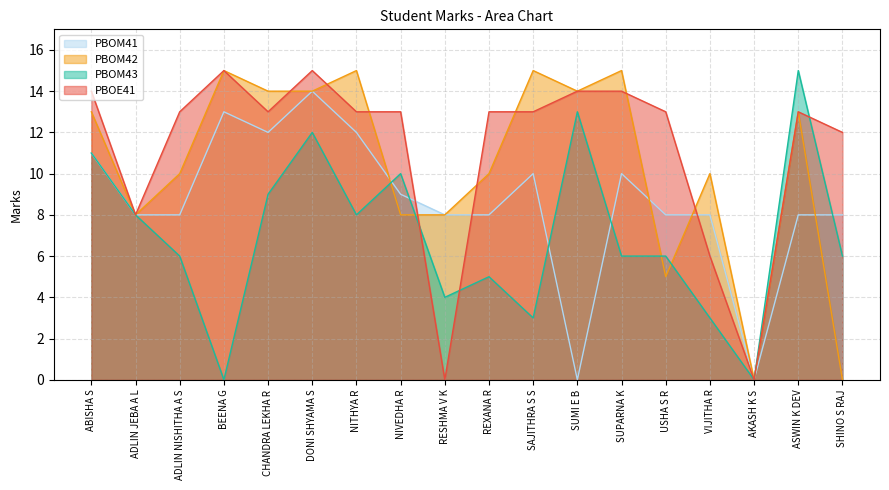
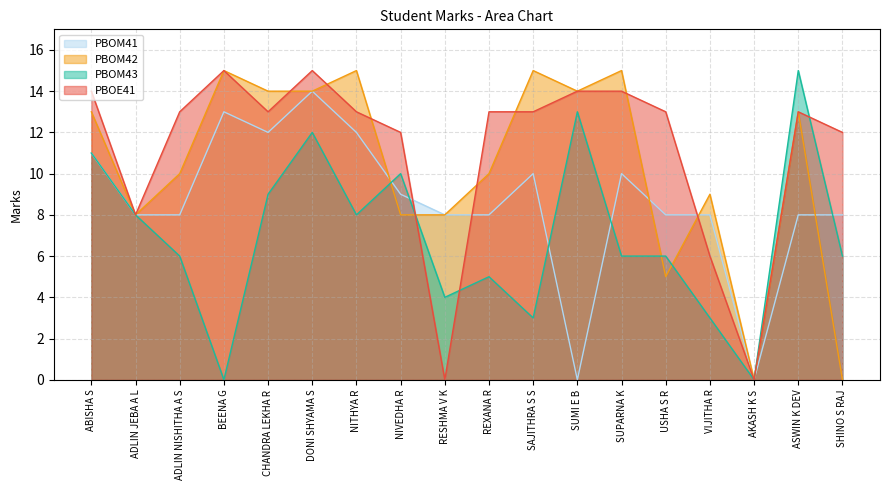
  {
    "PBOM41": {
      "ADLIN NISHITHA A S": 8,
      "BEENA G": 13,
      "CHANDRA LEKHA R": 12,
      "NITHYA R": 12,
      "NIVEDHA R": 9,
      "REXANA R": 8,
      "SAJITHRA S S": 10,
      "SUMI E B": 0,
      "SUPARNA K": 10,
      "USHA S R": 8,
      "VIJITHA R": 8,
      "ASWIN K DEV": 8,
      "SHINO S RAJ": 8
    },
    "PBOM42": {
      "ABISHA S": 13,
      "ADLIN NISHITHA A S": 10,
      "CHANDRA LEKHA R": 14,
      "NITHYA R": 15,
      "NIVEDHA R": 8,
      "REXANA R": 10,
      "SAJITHRA S S": 15,
      "SUPARNA K": 15,
      "USHA S R": 5,
-     "VIJITHA R": 10,
+     "VIJITHA R": 9,
      "SHINO S RAJ": 0
    },
    "PBOM43": {
      "ADLIN NISHITHA A S": 6,
      "BEENA G": 0,
      "CHANDRA LEKHA R": 9,
      "DONI SHYAMA S": 12,
      "NITHYA R": 8,
      "NIVEDHA R": 10,
      "RESHMA V K": 4,
      "REXANA R": 5,
      "SAJITHRA S S": 3,
      "SUMI E B": 13,
      "SUPARNA K": 6,
      "USHA S R": 6,
      "VIJITHA R": 3,
      "ASWIN K DEV": 15,
      "SHINO S RAJ": 6
    },
    "PBOE41": {
      "ADLIN NISHITHA A S": 13,
      "CHANDRA LEKHA R": 13,
      "DONI SHYAMA S": 15,
      "NITHYA R": 13,
-     "NIVEDHA R": 13,
+     "NIVEDHA R": 12,
      "RESHMA V K": 0,
      "REXANA R": 13,
      "SAJITHRA S S": 13,
      "SUPARNA K": 14,
      "USHA S R": 13,
      "VIJITHA R": 6,
      "SHINO S RAJ": 12
    }
  }
